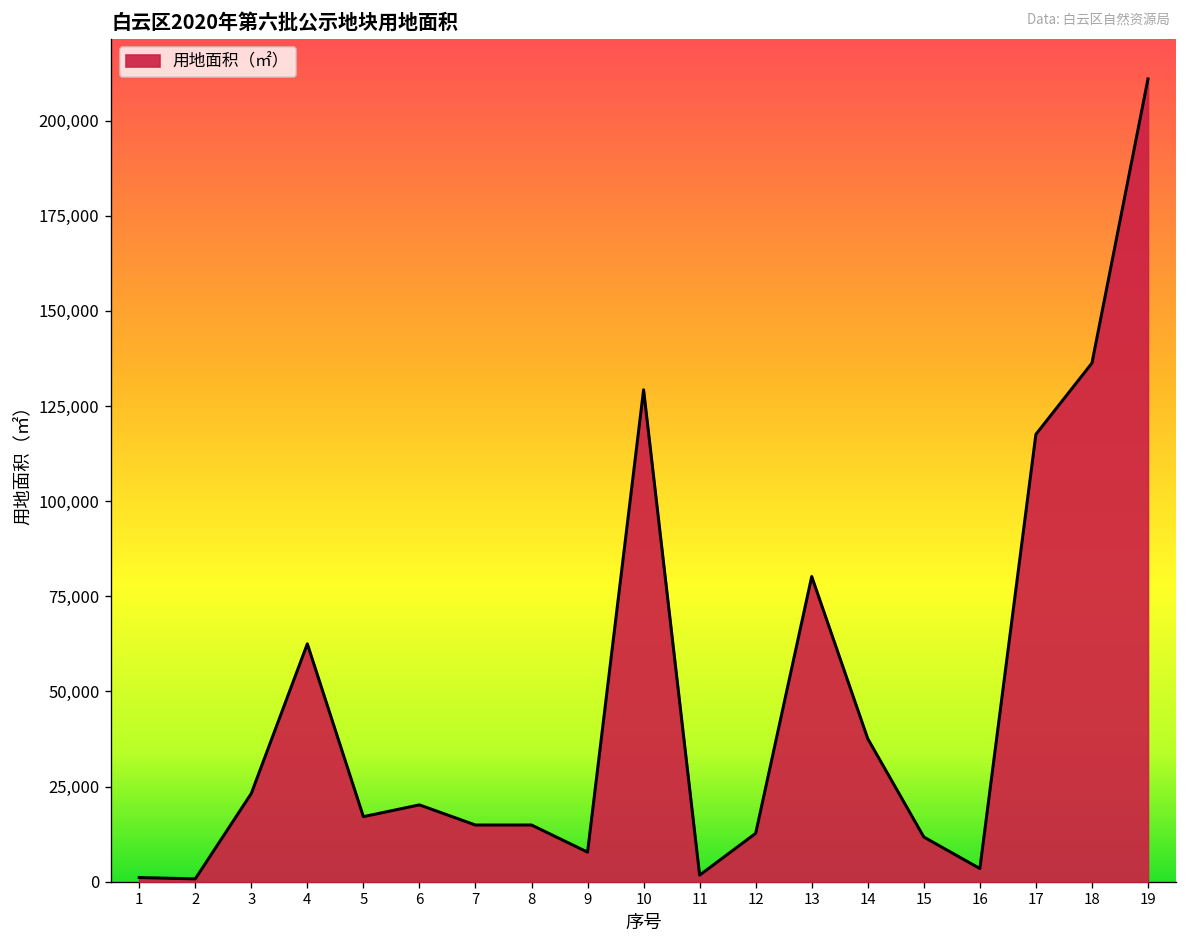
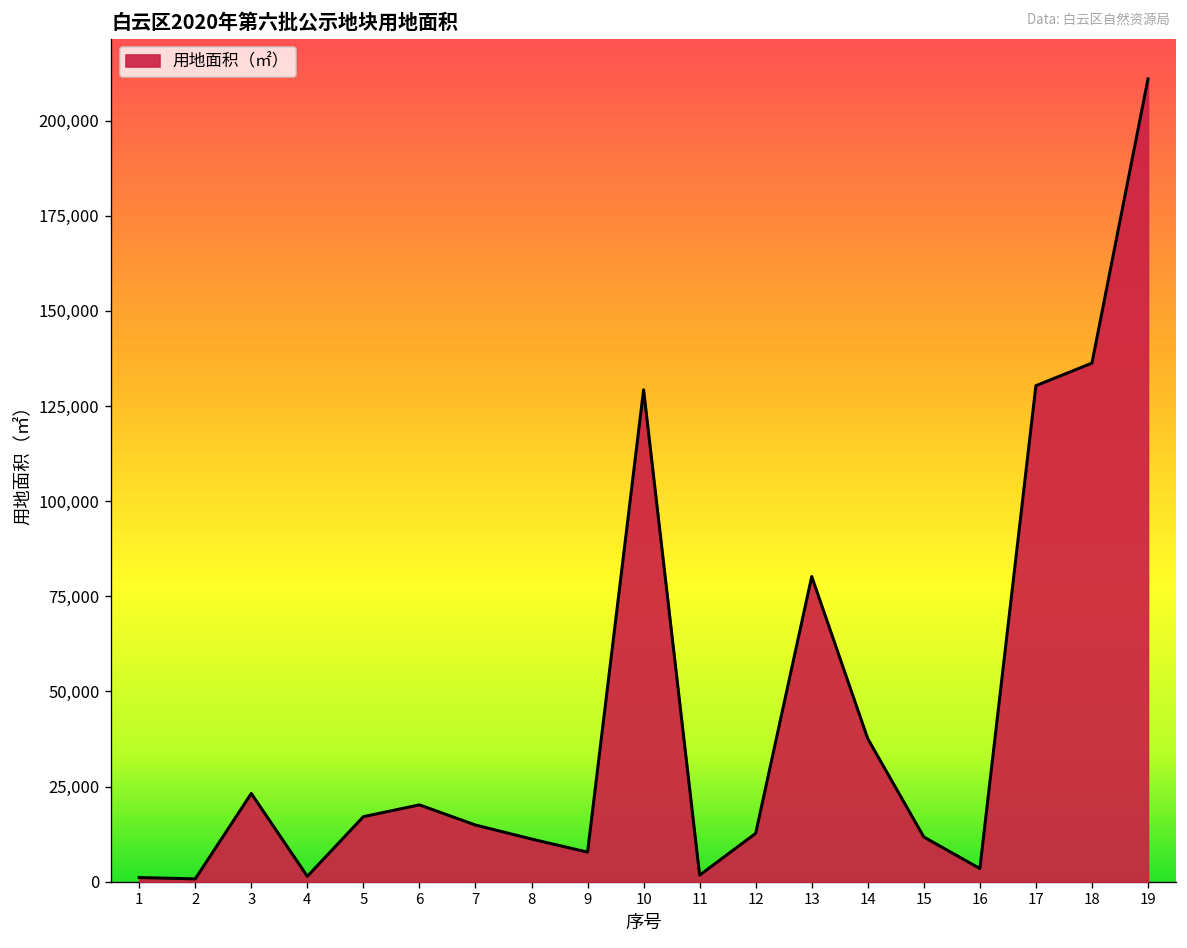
  {
    "1": "1,000",
    "2": "1,000",
    "3": "23,000",
-   "4": "63,000",
+   "4": "1,000",
    "5": "17,000",
    "6": "20,000",
    "7": "15,000",
-   "8": "15,000",
+   "8": "11,000",
    "9": "8,000",
    "10": "129,000",
    "11": "2,000",
    "12": "13,000",
    "13": "80,000",
    "14": "38,000",
    "15": "12,000",
    "16": "3,000",
-   "17": "118,000",
+   "17": "130,000",
    "18": "136,000",
    "19": "211,000"
  }
